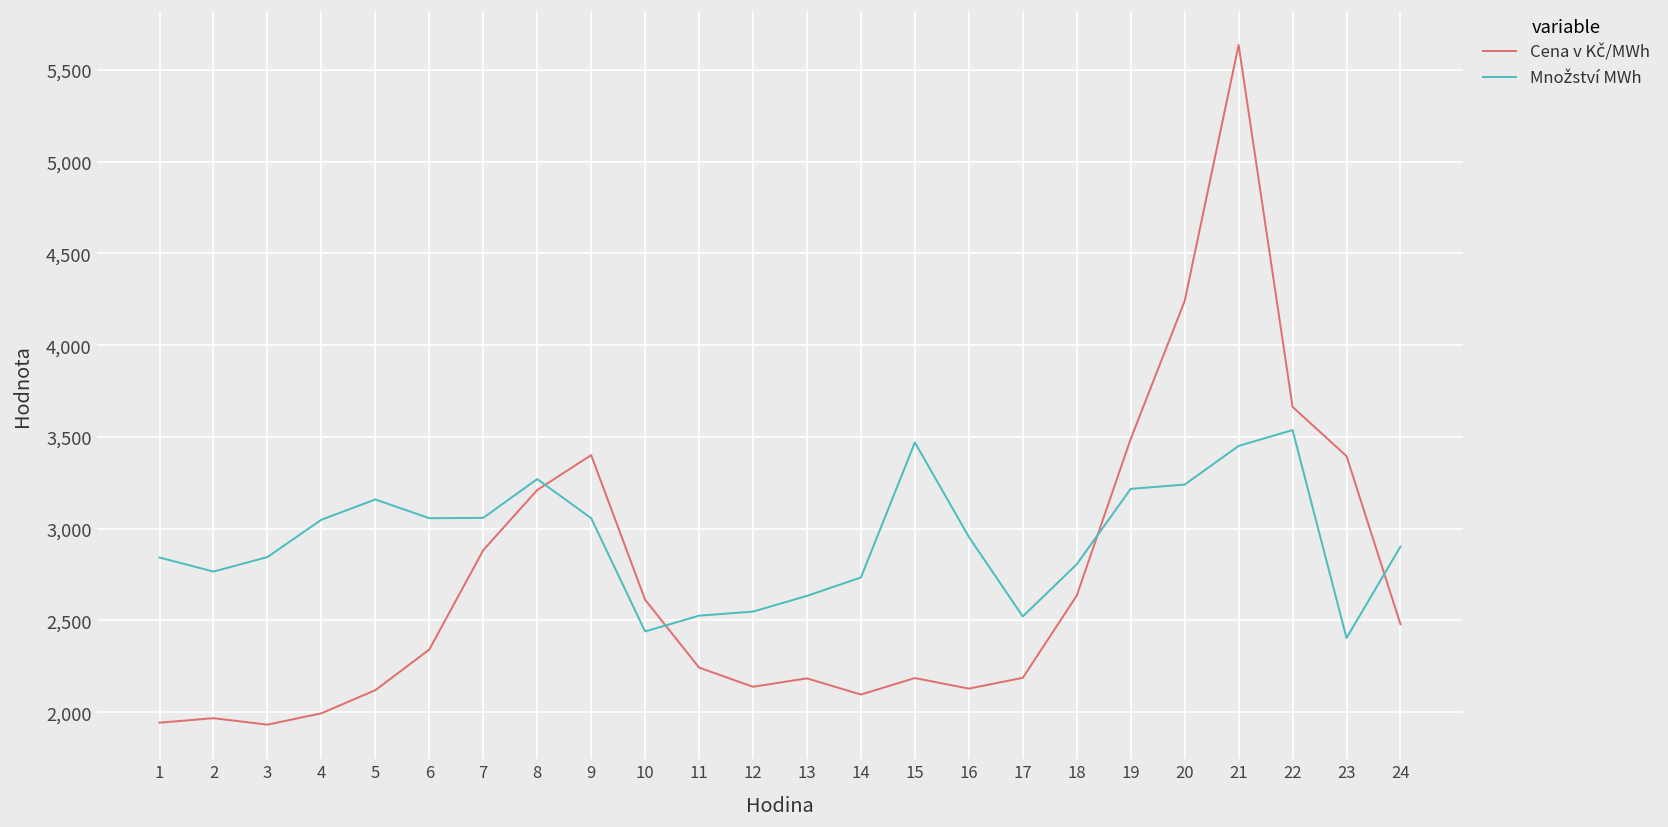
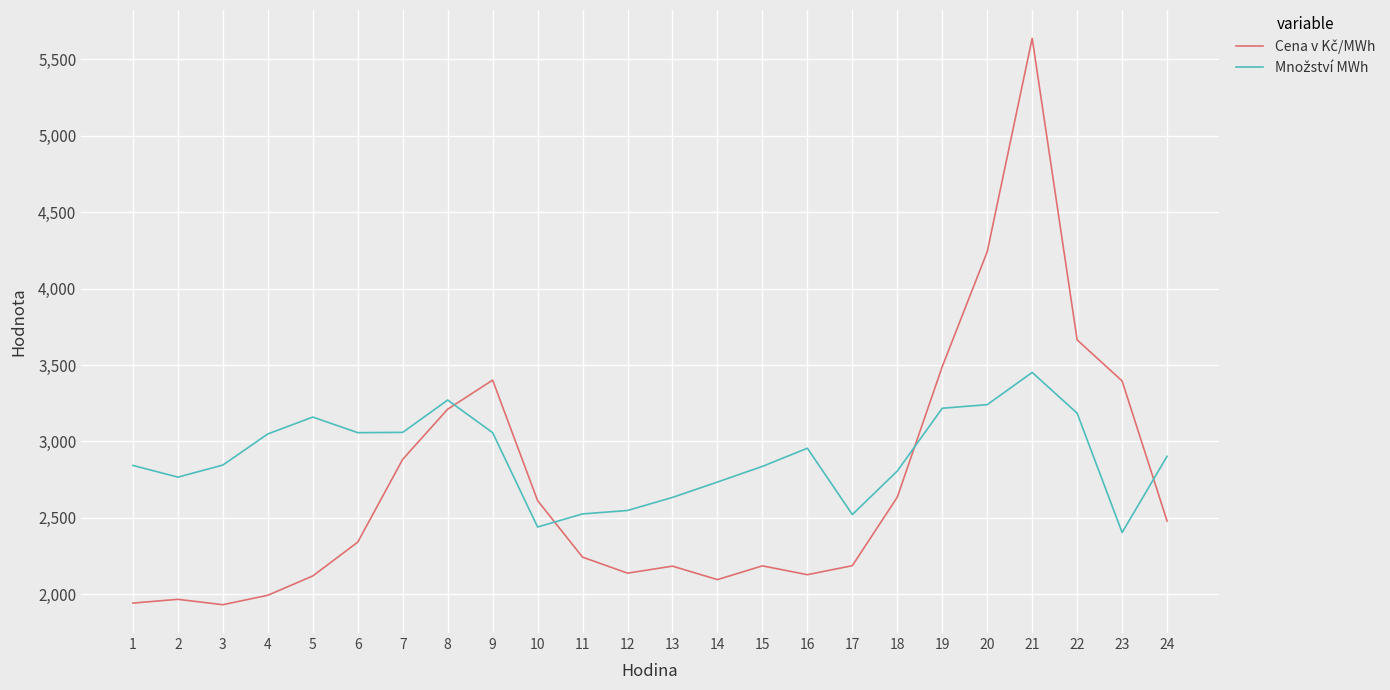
  {
    "Cena v Kč/MWh": {
      "1": "1,940",
      "2": "1,970",
      "3": "1,930",
      "4": "1,990",
      "5": "2,120",
      "6": "2,340",
      "7": "2,880",
      "8": "3,210",
      "9": "3,400",
      "10": "2,610",
      "11": "2,240",
      "12": "2,140",
      "13": "2,180",
      "14": "2,100",
      "15": "2,190",
      "16": "2,130",
      "17": "2,190",
      "18": "2,640",
      "19": "3,490",
      "20": "4,240",
      "21": "5,640",
      "22": "3,660",
      "23": "3,400",
      "24": "2,480"
    },
    "Množství MWh": {
      "1": "2,840",
      "2": "2,770",
      "3": "2,850",
      "4": "3,050",
      "5": "3,160",
      "6": "3,060",
      "7": "3,060",
      "8": "3,270",
      "9": "3,060",
      "10": "2,440",
      "11": "2,530",
      "12": "2,550",
      "13": "2,630",
      "14": "2,730",
-     "15": "3,470",
+     "15": "2,840",
      "16": "2,960",
      "17": "2,520",
      "18": "2,810",
      "19": "3,220",
      "20": "3,240",
      "21": "3,450",
-     "22": "3,540",
+     "22": "3,180",
      "23": "2,400",
      "24": "2,900"
    }
  }
